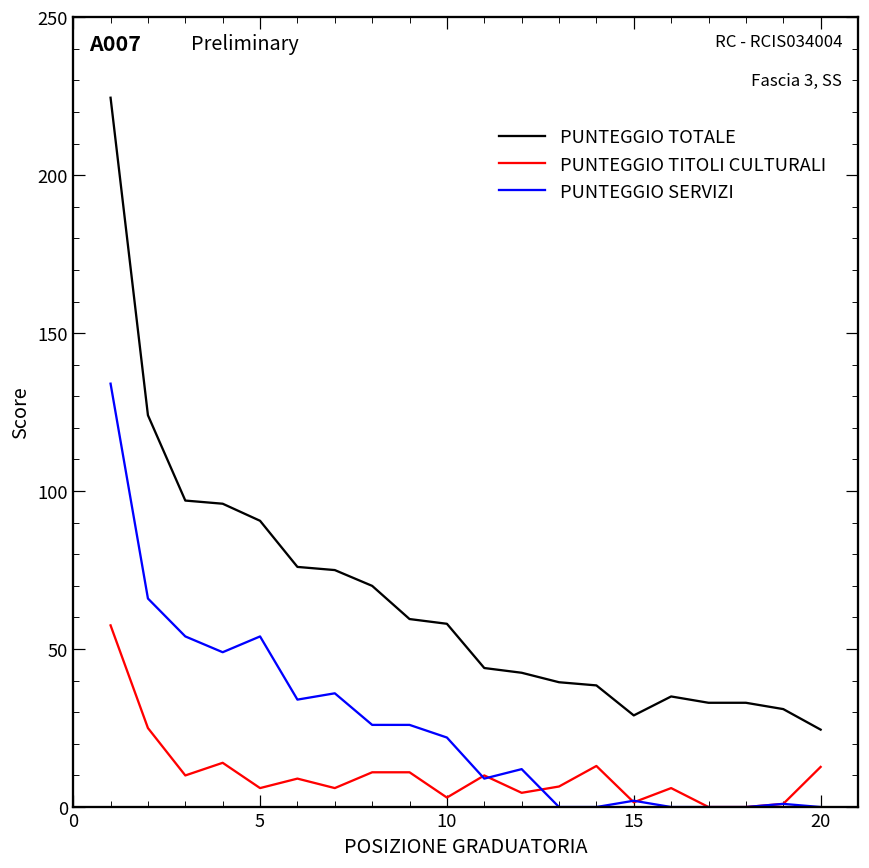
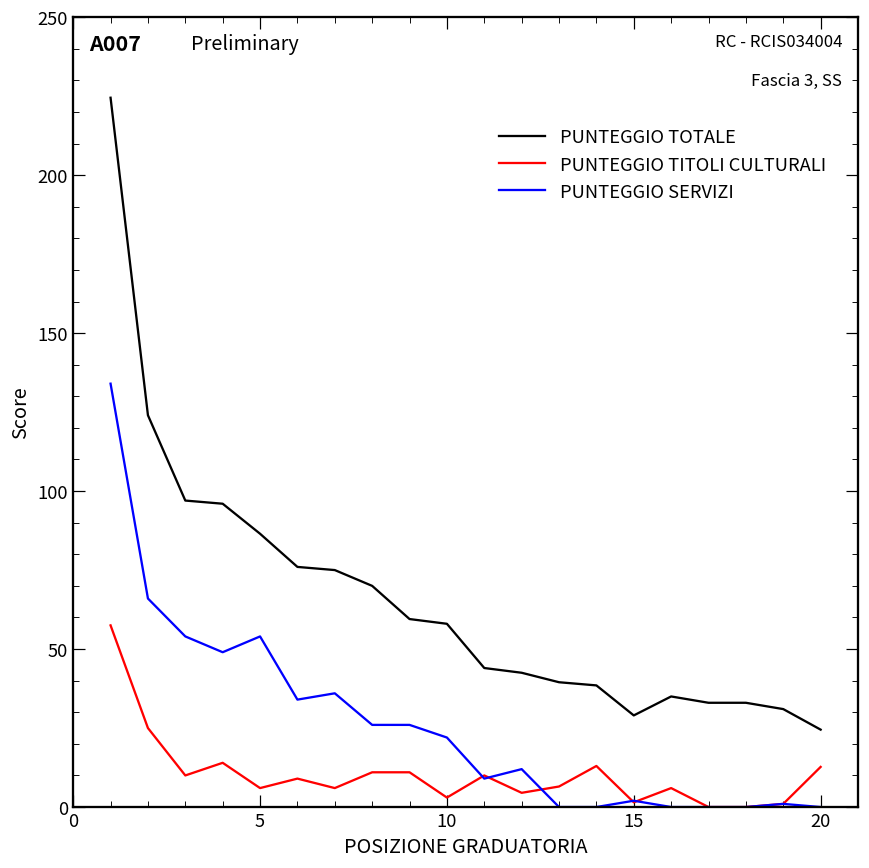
  {
    "PUNTEGGIO TOTALE": {
-     "5": 91,
+     "5": 87,
      "10": 58,
      "15": 29,
      "20": 25
    },
    "PUNTEGGIO TITOLI CULTURALI": {
      "5": 6,
      "10": 3,
      "20": 13
    },
    "PUNTEGGIO SERVIZI": {
      "5": 54,
      "10": 22,
      "20": 0
    }
  }
